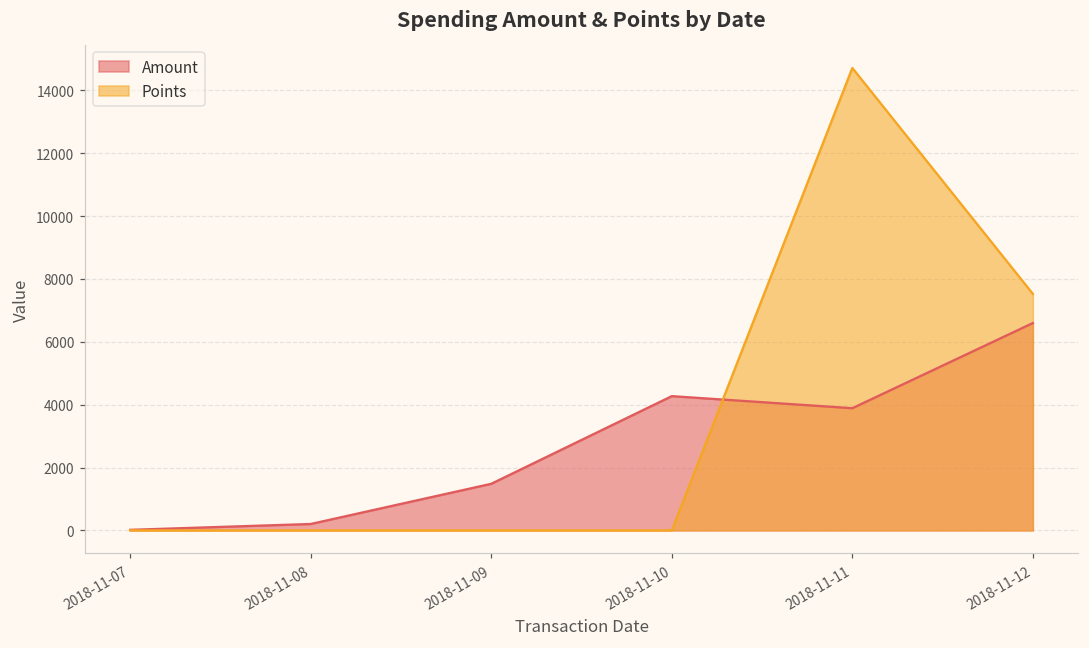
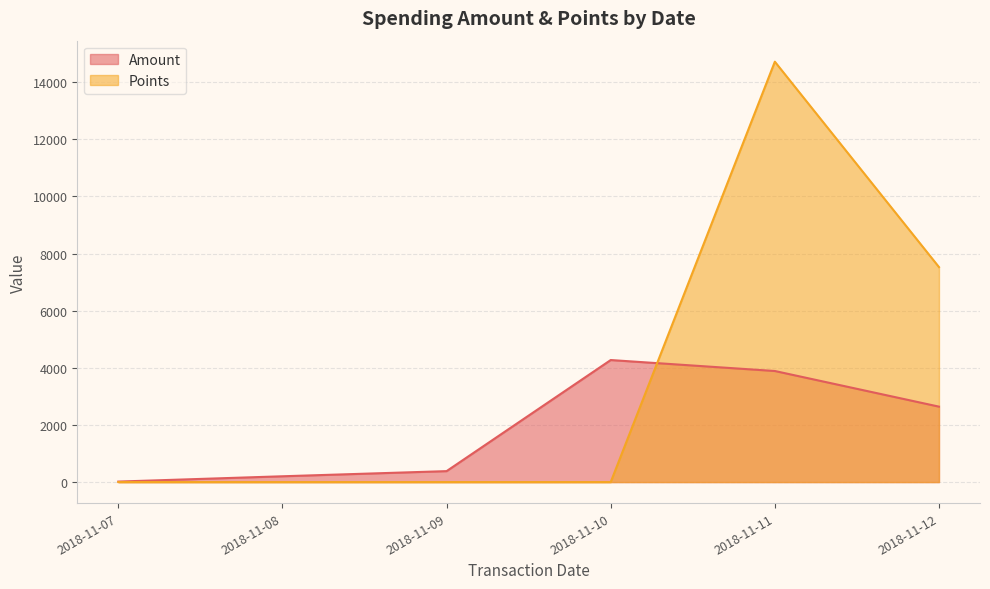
  {
    "Amount": {
      "2018-11-08": 200,
-     "2018-11-09": 1500,
+     "2018-11-09": 400,
      "2018-11-10": 4300,
      "2018-11-11": 3900,
-     "2018-11-12": 6600
+     "2018-11-12": 2600
    },
    "Points": {
      "2018-11-08": 0,
      "2018-11-09": 0,
      "2018-11-10": 0,
      "2018-11-11": 14700,
      "2018-11-12": 7500
    }
  }
